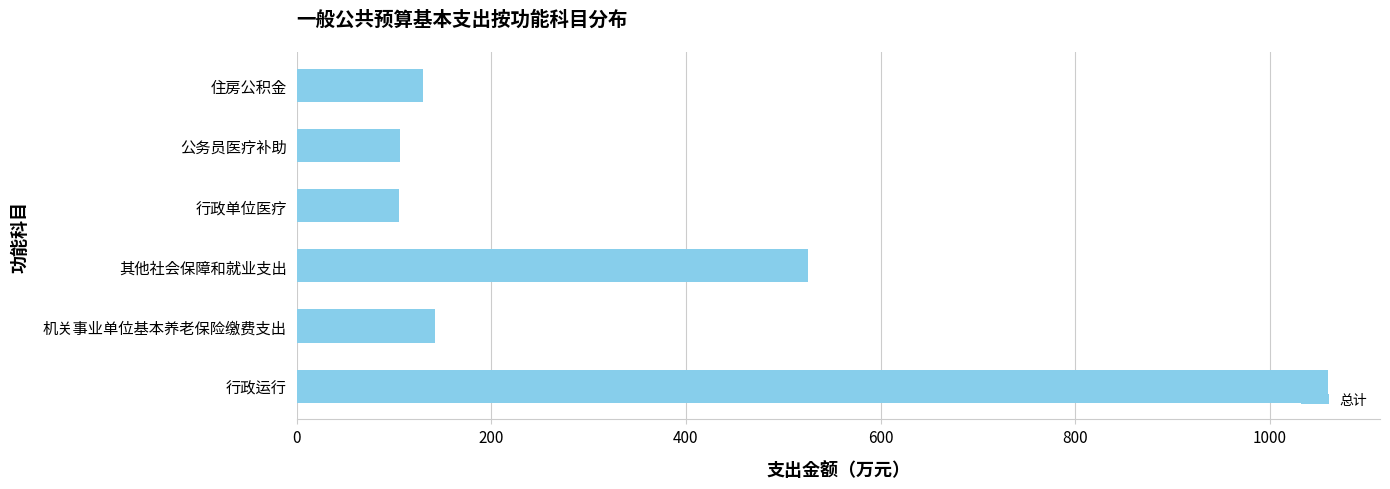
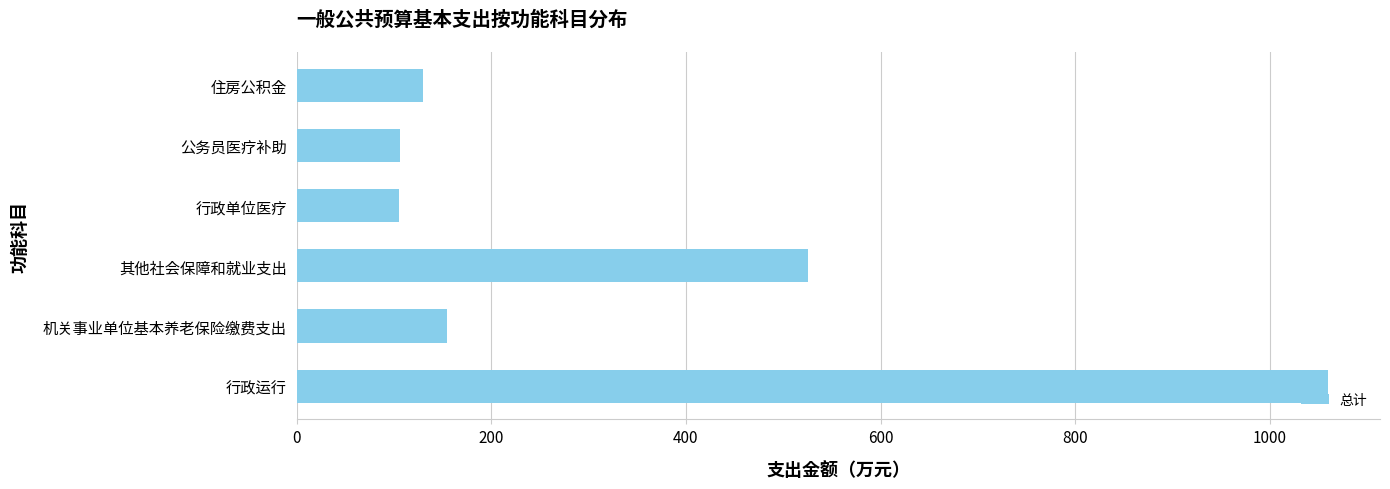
  {
    "住房公积金": 130,
    "公务员医疗补助": 110,
    "行政单位医疗": 110,
    "其他社会保障和就业支出": 530,
-   "机关事业单位基本养老保险缴费支出": 140,
+   "机关事业单位基本养老保险缴费支出": 150,
    "行政运行": 1060
  }
